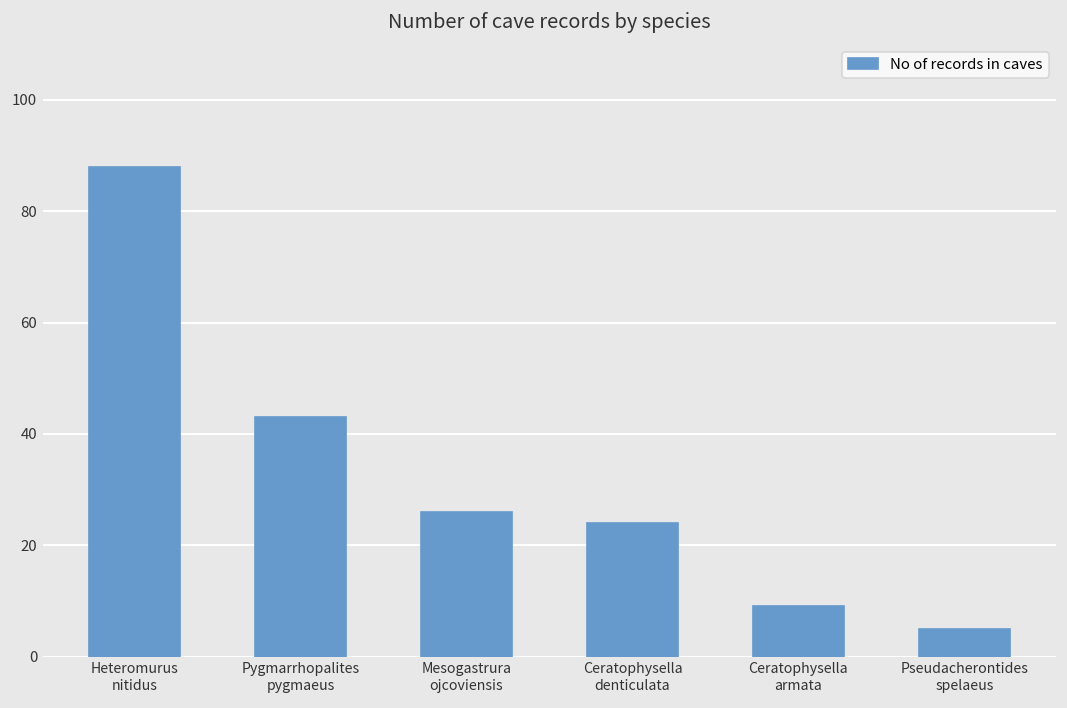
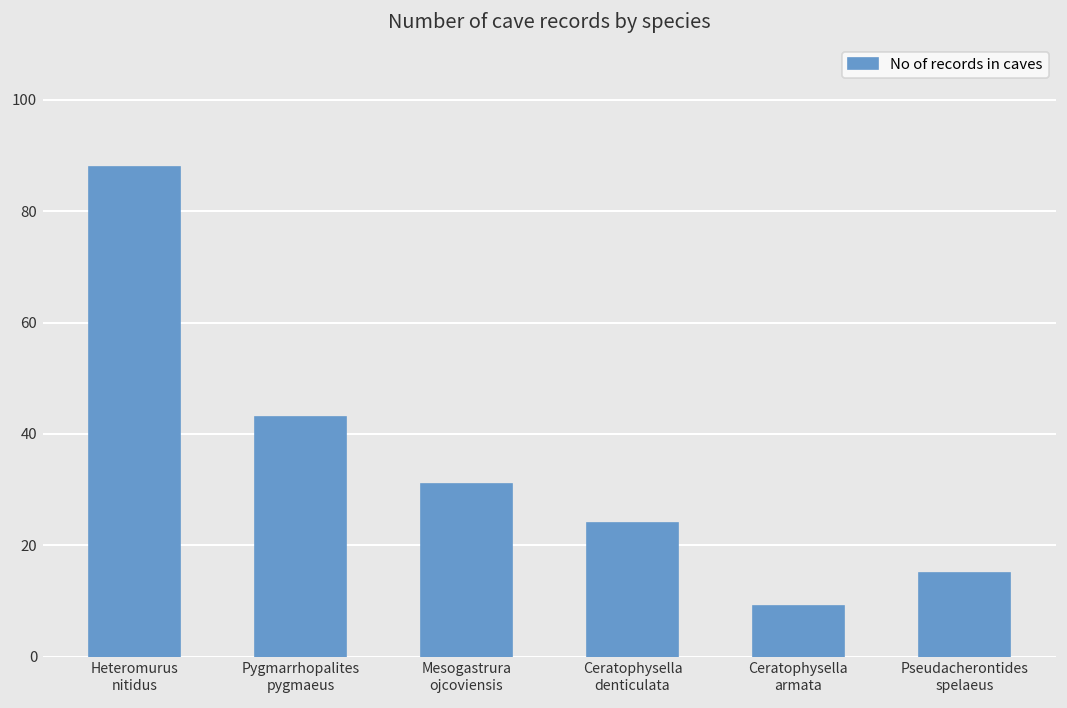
  {
    "Heteromurus nitidus": 88,
    "Pygmarrhopalites pygmaeus": 43,
-   "Mesogastrura ojcoviensis": 26,
+   "Mesogastrura ojcoviensis": 31,
    "Ceratophysella denticulata": 24,
    "Ceratophysella armata": 9,
-   "Pseudacherontides spelaeus": 5
+   "Pseudacherontides spelaeus": 15
  }
